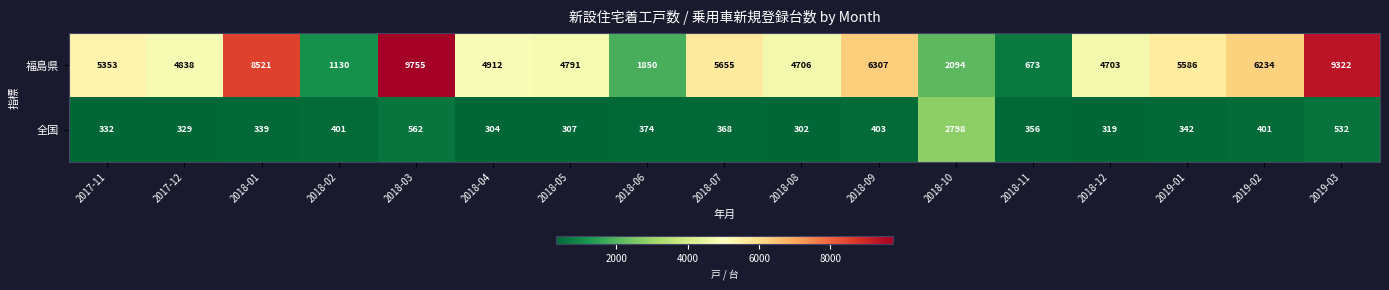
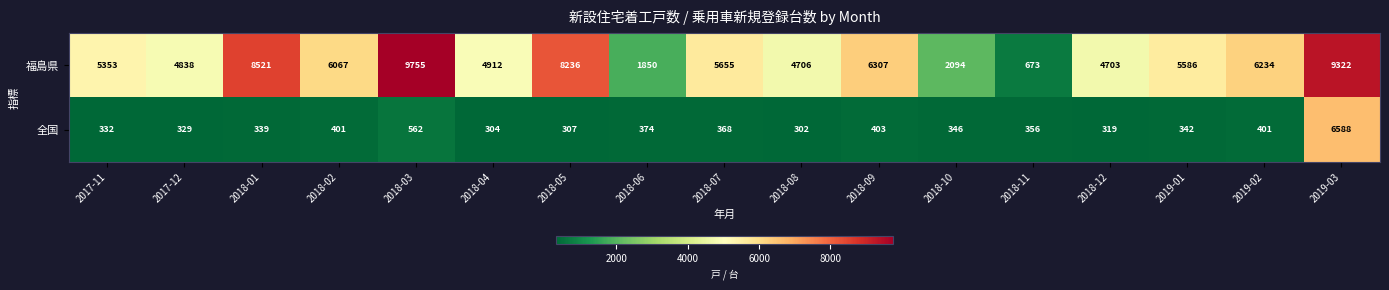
  {
    "福島県": {
      "2017-11": 5353,
      "2017-12": 4838,
      "2018-01": 8521,
-     "2018-02": 1130,
+     "2018-02": 6067,
      "2018-03": 9755,
      "2018-04": 4912,
-     "2018-05": 4791,
+     "2018-05": 8236,
      "2018-06": 1850,
      "2018-07": 5655,
      "2018-08": 4706,
      "2018-09": 6307,
      "2018-10": 2094,
      "2018-11": 673,
      "2018-12": 4703,
      "2019-01": 5586,
      "2019-02": 6234,
      "2019-03": 9322
    },
    "全国": {
      "2017-11": 332,
      "2017-12": 329,
      "2018-01": 339,
      "2018-02": 401,
      "2018-03": 562,
      "2018-04": 304,
      "2018-05": 307,
      "2018-06": 374,
      "2018-07": 368,
      "2018-08": 302,
      "2018-09": 403,
-     "2018-10": 2798,
+     "2018-10": 346,
      "2018-11": 356,
      "2018-12": 319,
      "2019-01": 342,
      "2019-02": 401,
-     "2019-03": 532
+     "2019-03": 6588
    }
  }
